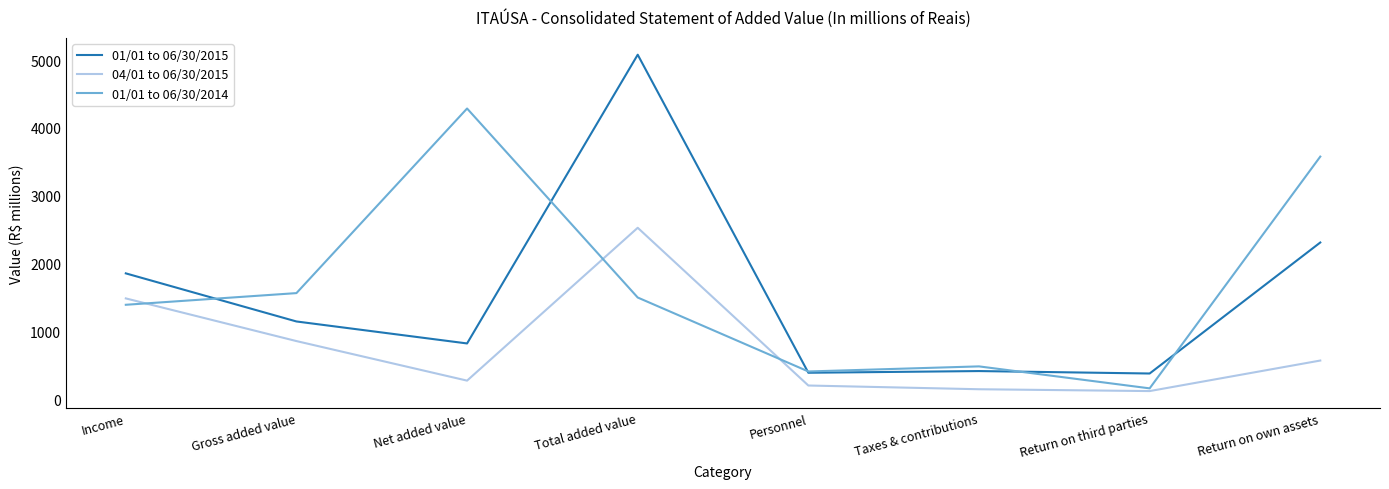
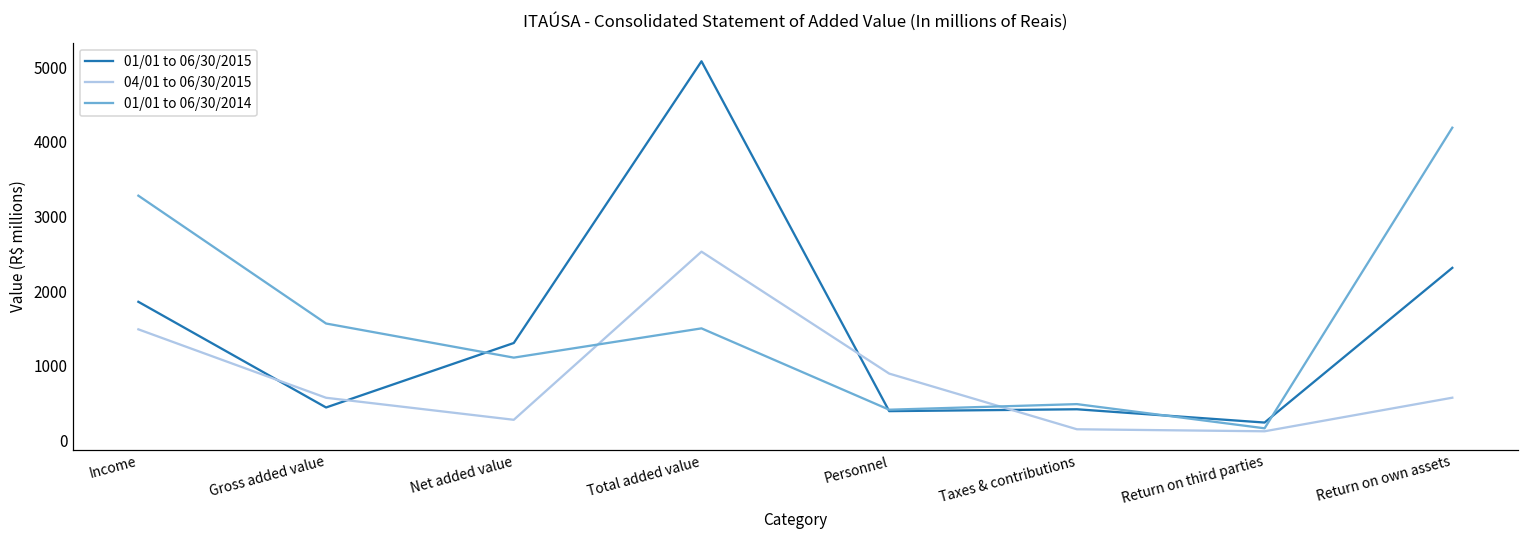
  {
    "01/01 to 06/30/2015": {
      "Income": 1900,
-     "Gross added value": 1100,
-     "Net added value": 800,
+     "Gross added value": 400,
+     "Net added value": 1300,
      "Total added value": 5100,
      "Taxes & contributions": 400,
-     "Return on third parties": 400,
+     "Return on third parties": 200,
      "Return on own assets": 2300
    },
    "04/01 to 06/30/2015": {
      "Income": 1500,
-     "Gross added value": 900,
+     "Gross added value": 600,
      "Net added value": 300,
      "Total added value": 2500,
-     "Personnel": 200,
+     "Personnel": 900,
      "Taxes & contributions": 100,
      "Return on third parties": 100,
      "Return on own assets": 600
    },
    "01/01 to 06/30/2014": {
-     "Income": 1400,
+     "Income": 3300,
      "Gross added value": 1600,
-     "Net added value": 4300,
+     "Net added value": 1100,
      "Total added value": 1500,
      "Taxes & contributions": 500,
      "Return on third parties": 200,
-     "Return on own assets": 3600
+     "Return on own assets": 4200
    }
  }
